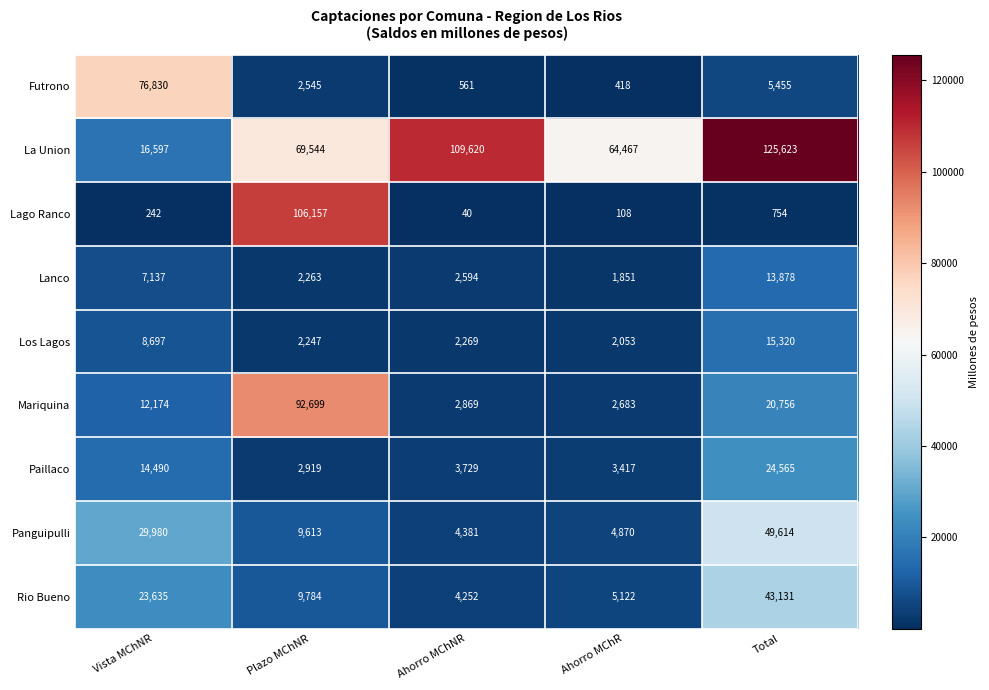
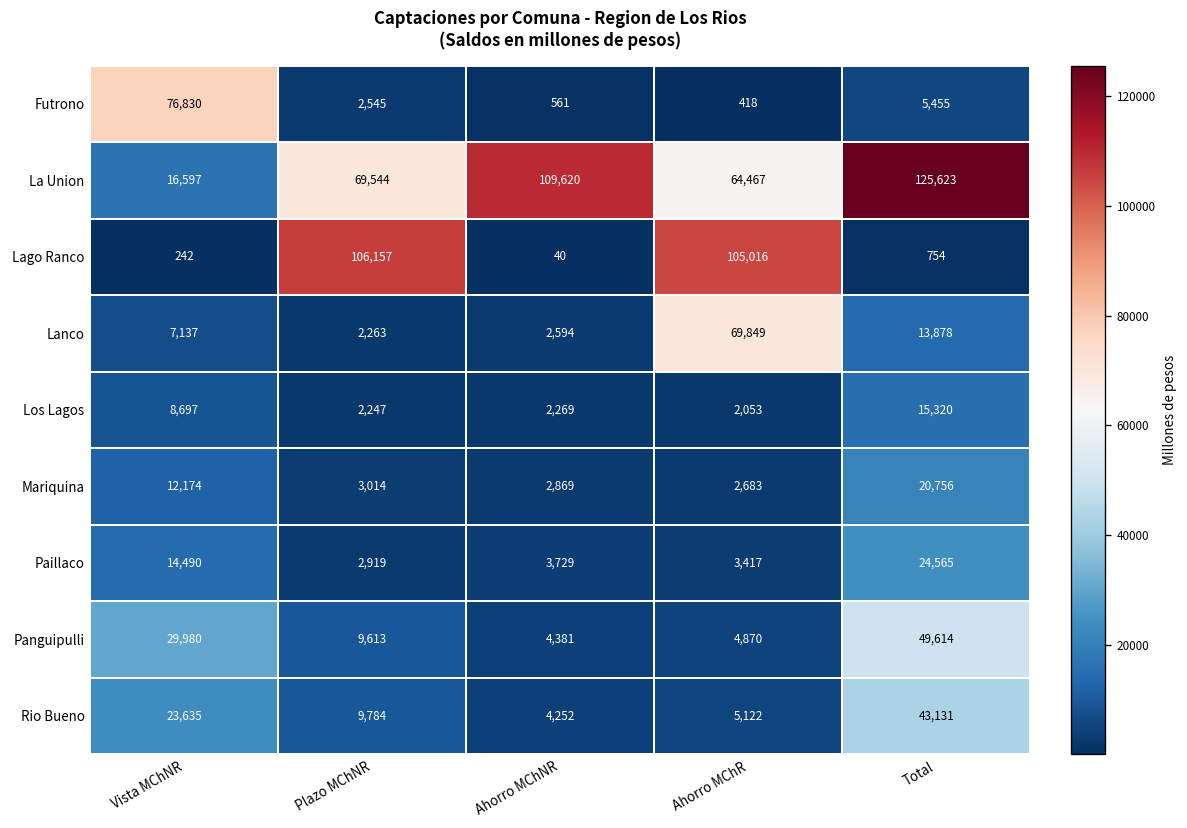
  {
    "Futrono": {
      "Vista MChNR": "76,830",
      "Plazo MChNR": "2,545",
      "Ahorro MChNR": "561",
      "Ahorro MChR": "418",
      "Total": "5,455"
    },
    "La Union": {
      "Vista MChNR": "16,597",
      "Plazo MChNR": "69,544",
      "Ahorro MChNR": "109,620",
      "Ahorro MChR": "64,467",
      "Total": "125,623"
    },
    "Lago Ranco": {
      "Vista MChNR": "242",
      "Plazo MChNR": "106,157",
      "Ahorro MChNR": "40",
-     "Ahorro MChR": "108",
+     "Ahorro MChR": "105,016",
      "Total": "754"
    },
    "Lanco": {
      "Vista MChNR": "7,137",
      "Plazo MChNR": "2,263",
      "Ahorro MChNR": "2,594",
-     "Ahorro MChR": "1,851",
+     "Ahorro MChR": "69,849",
      "Total": "13,878"
    },
    "Los Lagos": {
      "Vista MChNR": "8,697",
      "Plazo MChNR": "2,247",
      "Ahorro MChNR": "2,269",
      "Ahorro MChR": "2,053",
      "Total": "15,320"
    },
    "Mariquina": {
      "Vista MChNR": "12,174",
-     "Plazo MChNR": "92,699",
+     "Plazo MChNR": "3,014",
      "Ahorro MChNR": "2,869",
      "Ahorro MChR": "2,683",
      "Total": "20,756"
    },
    "Paillaco": {
      "Vista MChNR": "14,490",
      "Plazo MChNR": "2,919",
      "Ahorro MChNR": "3,729",
      "Ahorro MChR": "3,417",
      "Total": "24,565"
    },
    "Panguipulli": {
      "Vista MChNR": "29,980",
      "Plazo MChNR": "9,613",
      "Ahorro MChNR": "4,381",
      "Ahorro MChR": "4,870",
      "Total": "49,614"
    },
    "Rio Bueno": {
      "Vista MChNR": "23,635",
      "Plazo MChNR": "9,784",
      "Ahorro MChNR": "4,252",
      "Ahorro MChR": "5,122",
      "Total": "43,131"
    }
  }
